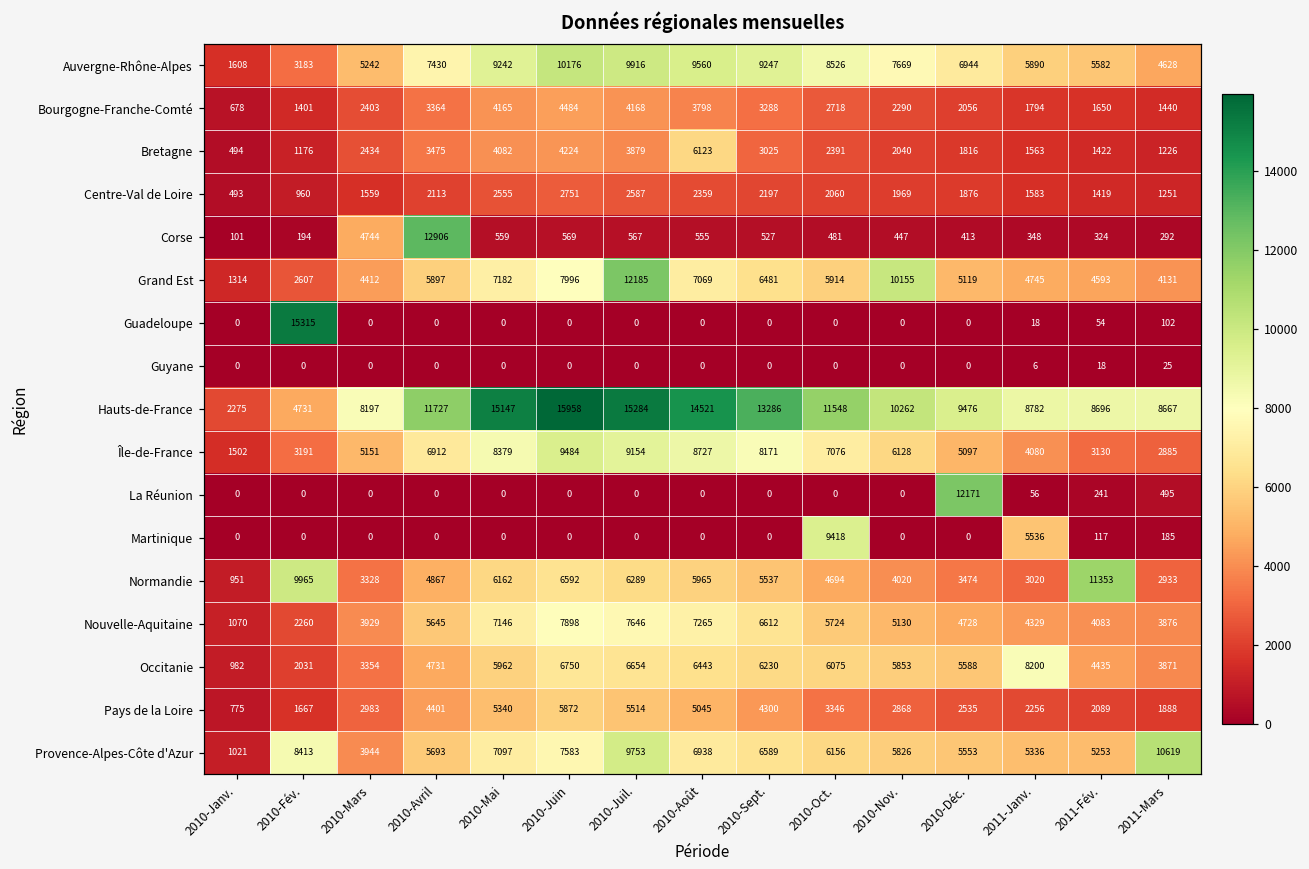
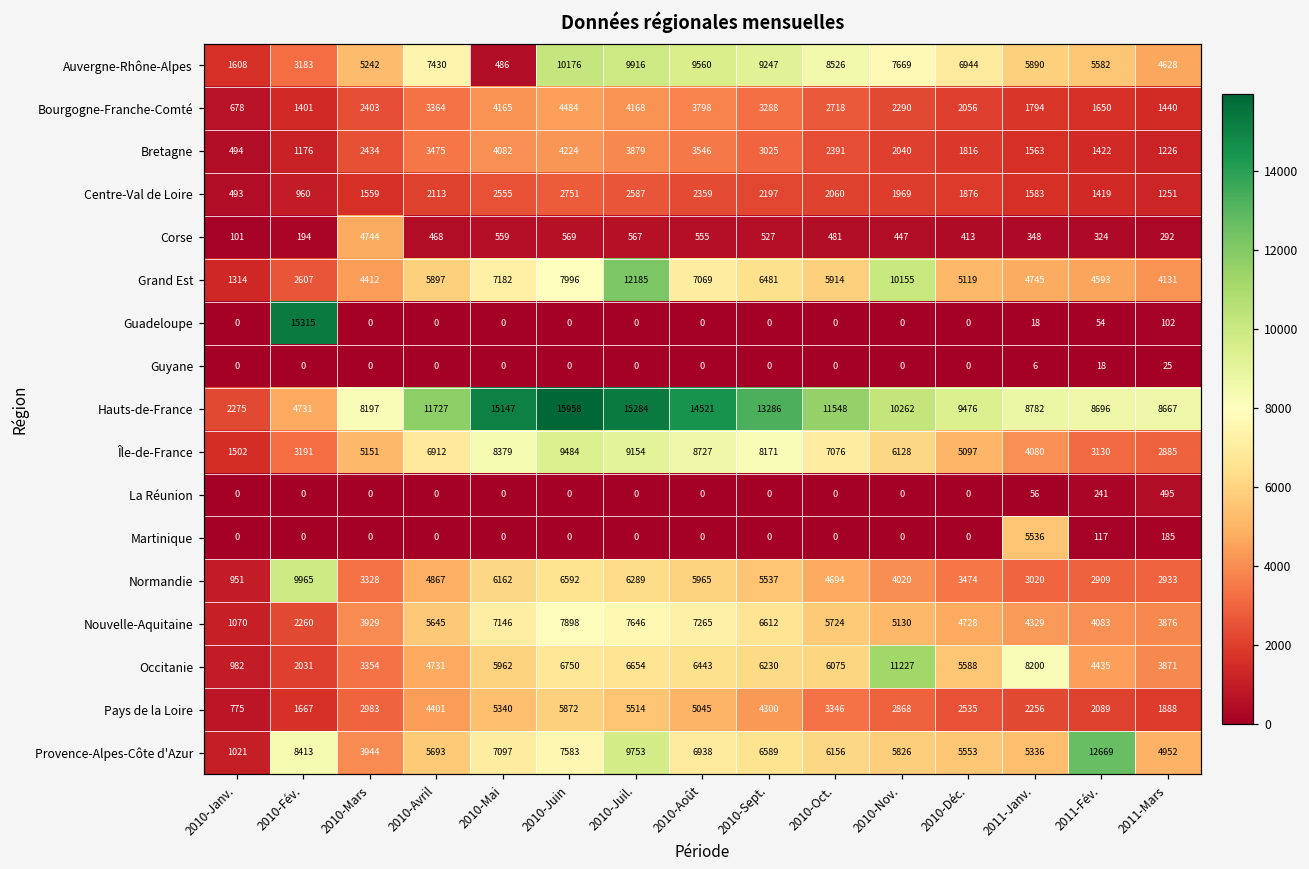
  {
    "Auvergne-Rhône-Alpes": {
      "2010-Janv.": 1608,
      "2010-Fév.": 3183,
      "2010-Mars": 5242,
      "2010-Avril": 7430,
-     "2010-Mai": 9242,
+     "2010-Mai": 486,
      "2010-Juin": 10176,
      "2010-Juil.": 9916,
      "2010-Août": 9560,
      "2010-Sept.": 9247,
      "2010-Oct.": 8526,
      "2010-Nov.": 7669,
      "2010-Déc.": 6944,
      "2011-Janv.": 5890,
      "2011-Fév.": 5582,
      "2011-Mars": 4628
    },
    "Bretagne": {
      "2010-Janv.": 494,
      "2010-Fév.": 1176,
      "2010-Mars": 2434,
      "2010-Avril": 3475,
      "2010-Mai": 4082,
      "2010-Juin": 4224,
      "2010-Juil.": 3879,
-     "2010-Août": 6123,
+     "2010-Août": 3546,
      "2010-Sept.": 3025,
      "2010-Oct.": 2391,
      "2010-Nov.": 2040,
      "2010-Déc.": 1816,
      "2011-Janv.": 1563,
      "2011-Fév.": 1422,
      "2011-Mars": 1226
    },
    "Corse": {
      "2010-Janv.": 101,
      "2010-Fév.": 194,
      "2010-Mars": 4744,
-     "2010-Avril": 12906,
+     "2010-Avril": 468,
      "2010-Mai": 559,
      "2010-Juin": 569,
      "2010-Juil.": 567,
      "2010-Août": 555,
      "2010-Sept.": 527,
      "2010-Oct.": 481,
      "2010-Nov.": 447,
      "2010-Déc.": 413,
      "2011-Janv.": 348,
      "2011-Fév.": 324,
      "2011-Mars": 292
    },
    "La Réunion": {
      "2010-Janv.": 0,
      "2010-Fév.": 0,
      "2010-Mars": 0,
      "2010-Avril": 0,
      "2010-Mai": 0,
      "2010-Juin": 0,
      "2010-Juil.": 0,
      "2010-Août": 0,
      "2010-Sept.": 0,
      "2010-Oct.": 0,
      "2010-Nov.": 0,
-     "2010-Déc.": 12171,
+     "2010-Déc.": 0,
      "2011-Janv.": 56,
      "2011-Fév.": 241,
      "2011-Mars": 495
    },
    "Martinique": {
      "2010-Janv.": 0,
      "2010-Fév.": 0,
      "2010-Mars": 0,
      "2010-Avril": 0,
      "2010-Mai": 0,
      "2010-Juin": 0,
      "2010-Juil.": 0,
      "2010-Août": 0,
      "2010-Sept.": 0,
-     "2010-Oct.": 9418,
+     "2010-Oct.": 0,
      "2010-Nov.": 0,
      "2010-Déc.": 0,
      "2011-Janv.": 5536,
      "2011-Fév.": 117,
      "2011-Mars": 185
    },
    "Normandie": {
      "2010-Janv.": 951,
      "2010-Fév.": 9965,
      "2010-Mars": 3328,
      "2010-Avril": 4867,
      "2010-Mai": 6162,
      "2010-Juin": 6592,
      "2010-Juil.": 6289,
      "2010-Août": 5965,
      "2010-Sept.": 5537,
      "2010-Oct.": 4694,
      "2010-Nov.": 4020,
      "2010-Déc.": 3474,
      "2011-Janv.": 3020,
-     "2011-Fév.": 11353,
+     "2011-Fév.": 2909,
      "2011-Mars": 2933
    },
    "Occitanie": {
      "2010-Janv.": 982,
      "2010-Fév.": 2031,
      "2010-Mars": 3354,
      "2010-Avril": 4731,
      "2010-Mai": 5962,
      "2010-Juin": 6750,
      "2010-Juil.": 6654,
      "2010-Août": 6443,
      "2010-Sept.": 6230,
      "2010-Oct.": 6075,
-     "2010-Nov.": 5853,
+     "2010-Nov.": 11227,
      "2010-Déc.": 5588,
      "2011-Janv.": 8200,
      "2011-Fév.": 4435,
      "2011-Mars": 3871
    },
    "Provence-Alpes-Côte d'Azur": {
      "2010-Janv.": 1021,
      "2010-Fév.": 8413,
      "2010-Mars": 3944,
      "2010-Avril": 5693,
      "2010-Mai": 7097,
      "2010-Juin": 7583,
      "2010-Juil.": 9753,
      "2010-Août": 6938,
      "2010-Sept.": 6589,
      "2010-Oct.": 6156,
      "2010-Nov.": 5826,
      "2010-Déc.": 5553,
      "2011-Janv.": 5336,
-     "2011-Fév.": 5253,
-     "2011-Mars": 10619
+     "2011-Fév.": 12669,
+     "2011-Mars": 4952
    }
  }
